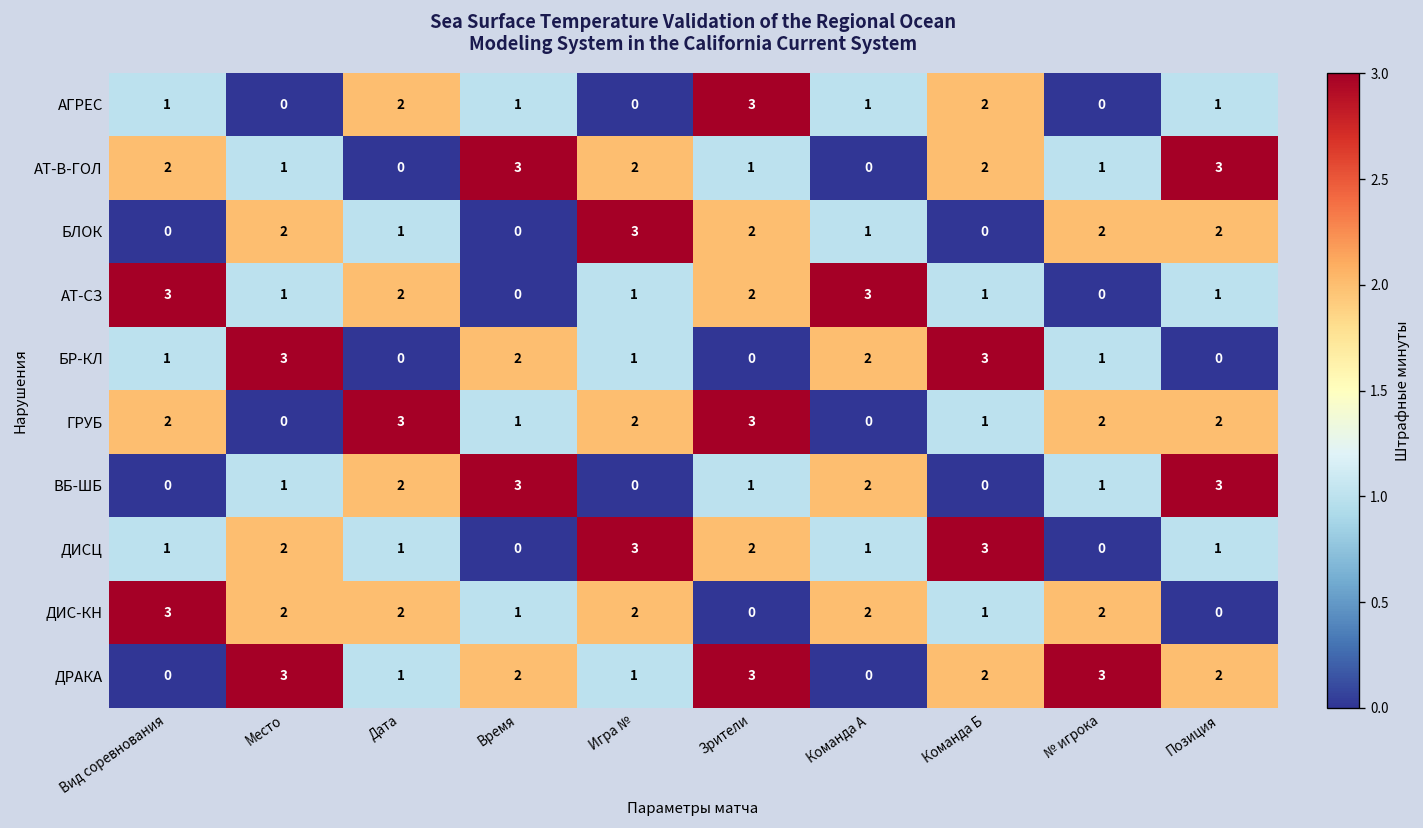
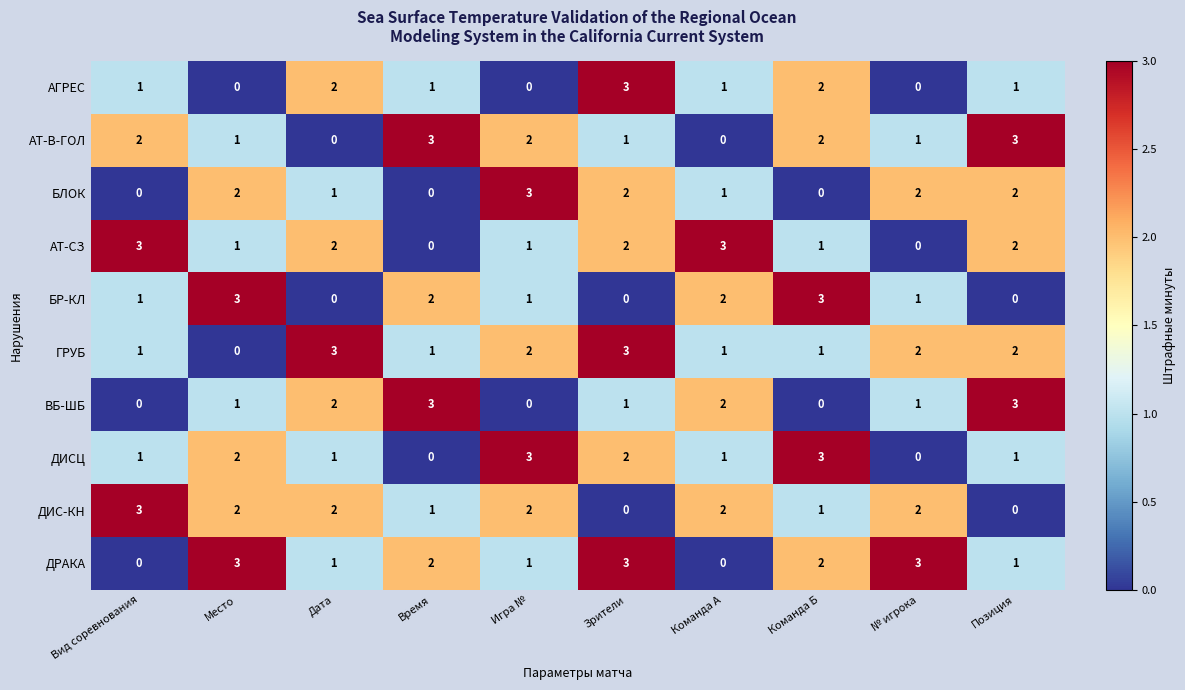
  {
    "АГРЕС": {
      "Вид соревнования": 1,
      "Место": 0,
      "Дата": 2,
      "Время": 1,
      "Игра №": 0,
      "Зрители": 3,
      "Команда A": 1,
      "Команда Б": 2,
      "№ игрока": 0,
      "Позиция": 1
    },
    "АТ-В-ГОЛ": {
      "Вид соревнования": 2,
      "Место": 1,
      "Дата": 0,
      "Время": 3,
      "Игра №": 2,
      "Зрители": 1,
      "Команда A": 0,
      "Команда Б": 2,
      "№ игрока": 1,
      "Позиция": 3
    },
    "БЛОК": {
      "Вид соревнования": 0,
      "Место": 2,
      "Дата": 1,
      "Время": 0,
      "Игра №": 3,
      "Зрители": 2,
      "Команда A": 1,
      "Команда Б": 0,
      "№ игрока": 2,
      "Позиция": 2
    },
    "АТ-СЗ": {
      "Вид соревнования": 3,
      "Место": 1,
      "Дата": 2,
      "Время": 0,
      "Игра №": 1,
      "Зрители": 2,
      "Команда A": 3,
      "Команда Б": 1,
      "№ игрока": 0,
-     "Позиция": 1
+     "Позиция": 2
    },
    "БР-КЛ": {
      "Вид соревнования": 1,
      "Место": 3,
      "Дата": 0,
      "Время": 2,
      "Игра №": 1,
      "Зрители": 0,
      "Команда A": 2,
      "Команда Б": 3,
      "№ игрока": 1,
      "Позиция": 0
    },
    "ГРУБ": {
-     "Вид соревнования": 2,
+     "Вид соревнования": 1,
      "Место": 0,
      "Дата": 3,
      "Время": 1,
      "Игра №": 2,
      "Зрители": 3,
-     "Команда A": 0,
+     "Команда A": 1,
      "Команда Б": 1,
      "№ игрока": 2,
      "Позиция": 2
    },
    "ВБ-ШБ": {
      "Вид соревнования": 0,
      "Место": 1,
      "Дата": 2,
      "Время": 3,
      "Игра №": 0,
      "Зрители": 1,
      "Команда A": 2,
      "Команда Б": 0,
      "№ игрока": 1,
      "Позиция": 3
    },
    "ДИСЦ": {
      "Вид соревнования": 1,
      "Место": 2,
      "Дата": 1,
      "Время": 0,
      "Игра №": 3,
      "Зрители": 2,
      "Команда A": 1,
      "Команда Б": 3,
      "№ игрока": 0,
      "Позиция": 1
    },
    "ДИС-КН": {
      "Вид соревнования": 3,
      "Место": 2,
      "Дата": 2,
      "Время": 1,
      "Игра №": 2,
      "Зрители": 0,
      "Команда A": 2,
      "Команда Б": 1,
      "№ игрока": 2,
      "Позиция": 0
    },
    "ДРАКА": {
      "Вид соревнования": 0,
      "Место": 3,
      "Дата": 1,
      "Время": 2,
      "Игра №": 1,
      "Зрители": 3,
      "Команда A": 0,
      "Команда Б": 2,
      "№ игрока": 3,
-     "Позиция": 2
+     "Позиция": 1
    }
  }
